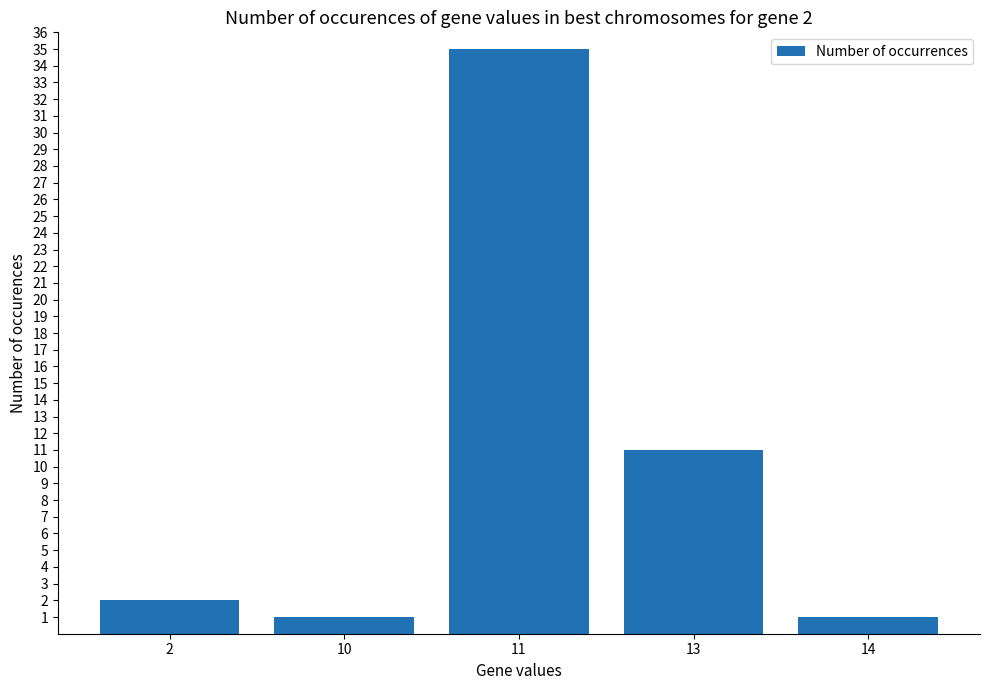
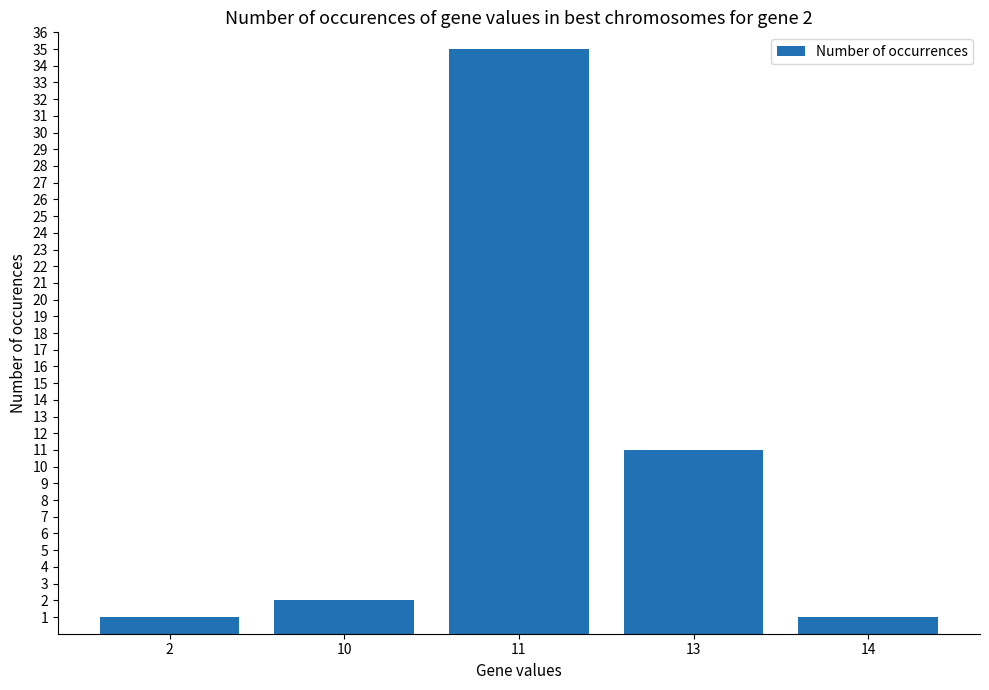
  {
-   "2": 2,
-   "10": 1,
+   "2": 1,
+   "10": 2,
    "11": 35,
    "13": 11,
    "14": 1
  }
